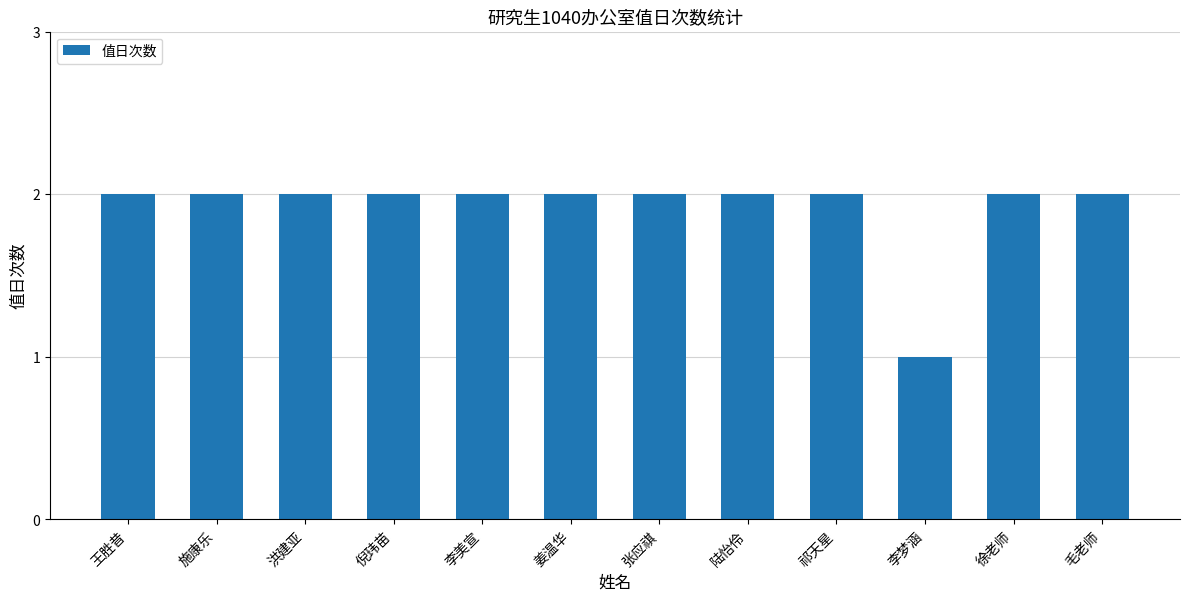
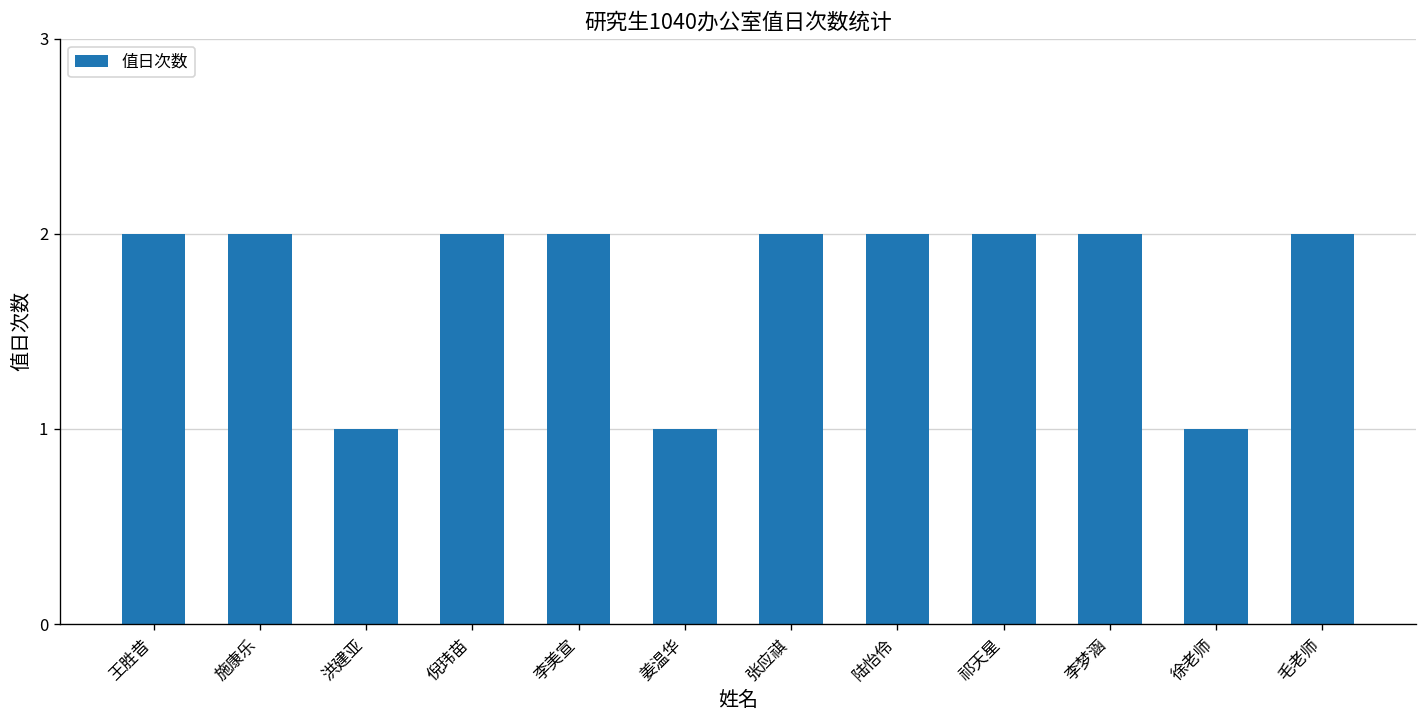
  {
    "王胜昔": 2,
    "施康乐": 2,
-   "洪建亚": 2,
+   "洪建亚": 1,
    "倪玮苗": 2,
    "李美宣": 2,
-   "姜温华": 2,
+   "姜温华": 1,
    "张应祺": 2,
    "陆怡伶": 2,
    "祁天星": 2,
-   "李梦涵": 1,
-   "徐老师": 2,
+   "李梦涵": 2,
+   "徐老师": 1,
    "毛老师": 2
  }
